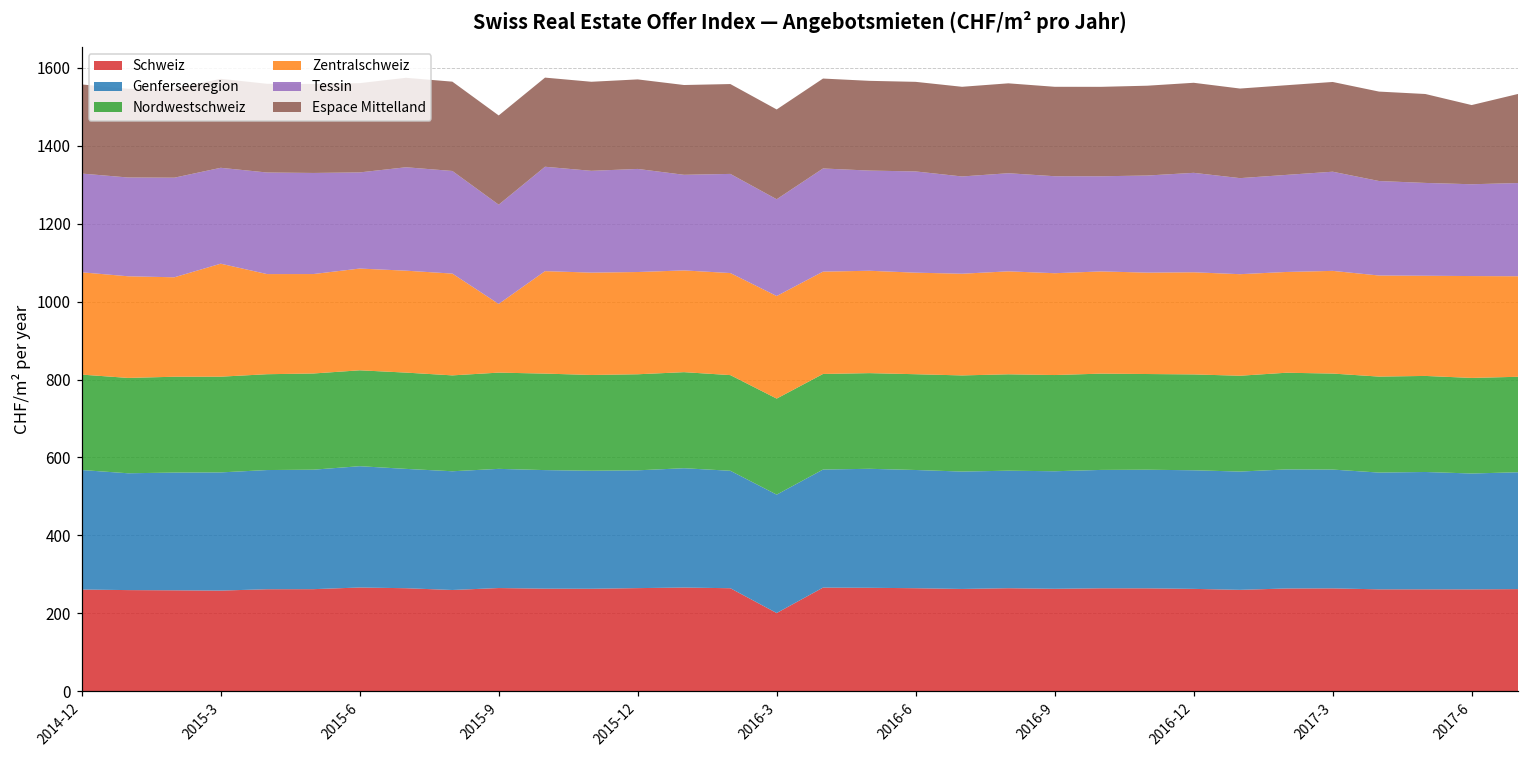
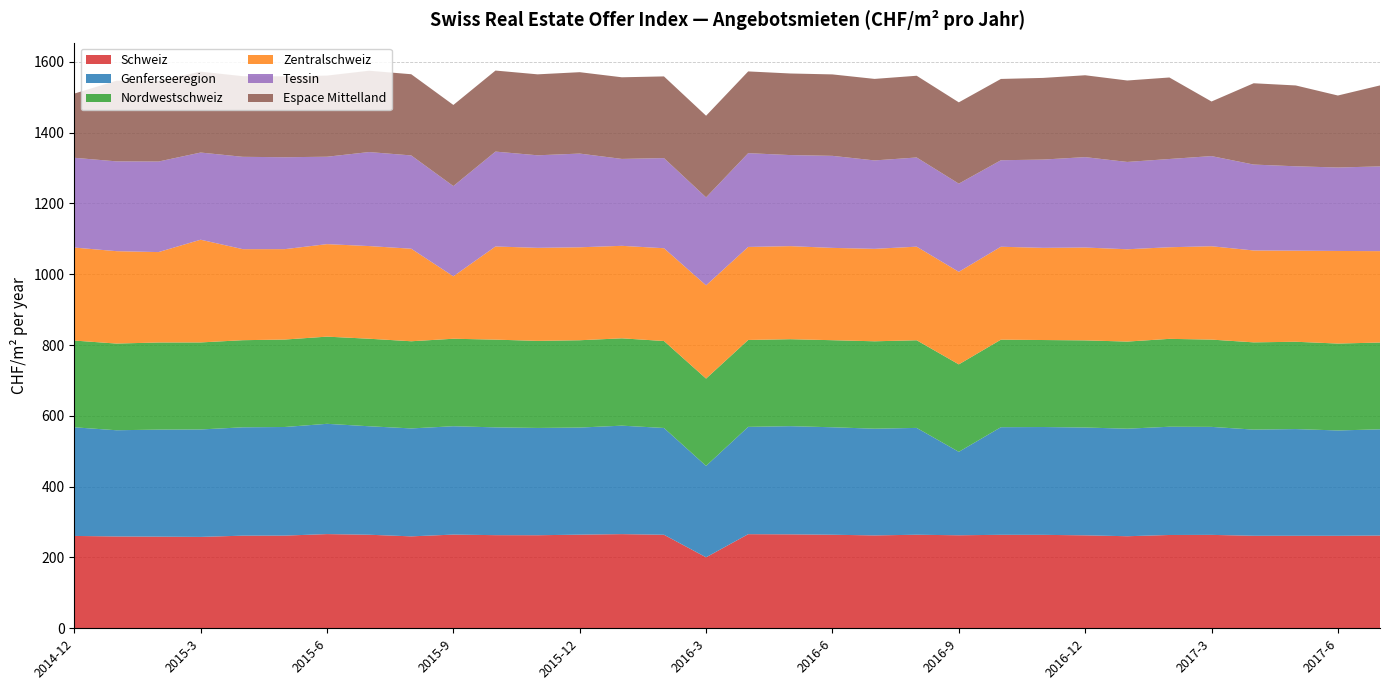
  {
    "Schweiz": {
      "2014-12": 260,
      "2015-3": 260,
      "2015-6": 270,
      "2015-9": 260,
      "2015-12": 260,
      "2016-3": 200,
      "2016-6": 260,
      "2016-9": 260,
      "2016-12": 260,
      "2017-3": 260,
      "2017-6": 260
    },
    "Genferseeregion": {
      "2014-12": 310,
      "2015-3": 300,
      "2015-6": 310,
      "2015-9": 310,
      "2015-12": 300,
-     "2016-3": 300,
+     "2016-3": 260,
      "2016-6": 300,
-     "2016-9": 300,
+     "2016-9": 240,
      "2016-12": 300,
      "2017-3": 300,
      "2017-6": 300
    },
    "Nordwestschweiz": {
      "2014-12": 240,
      "2015-3": 250,
      "2015-6": 250,
      "2015-9": 250,
      "2015-12": 250,
      "2016-3": 250,
      "2016-6": 250,
      "2016-9": 250,
      "2016-12": 250,
      "2017-3": 250,
      "2017-6": 250
    },
    "Zentralschweiz": {
      "2014-12": 260,
      "2015-3": 290,
      "2015-6": 260,
      "2015-9": 180,
      "2015-12": 260,
      "2016-3": 260,
      "2016-6": 260,
      "2016-9": 260,
      "2016-12": 260,
      "2017-3": 260,
      "2017-6": 260
    },
    "Tessin": {
      "2014-12": 250,
      "2015-3": 250,
      "2015-6": 250,
      "2015-9": 250,
      "2015-12": 260,
      "2016-3": 250,
      "2016-6": 260,
      "2016-9": 250,
      "2016-12": 260,
      "2017-3": 250,
      "2017-6": 240
    },
    "Espace Mittelland": {
-     "2014-12": 230,
+     "2014-12": 180,
      "2015-9": 230,
      "2015-12": 230,
      "2016-3": 230,
      "2016-6": 230,
      "2016-9": 230,
      "2016-12": 230,
-     "2017-3": 230,
+     "2017-3": 150,
      "2017-6": 200
    }
  }
